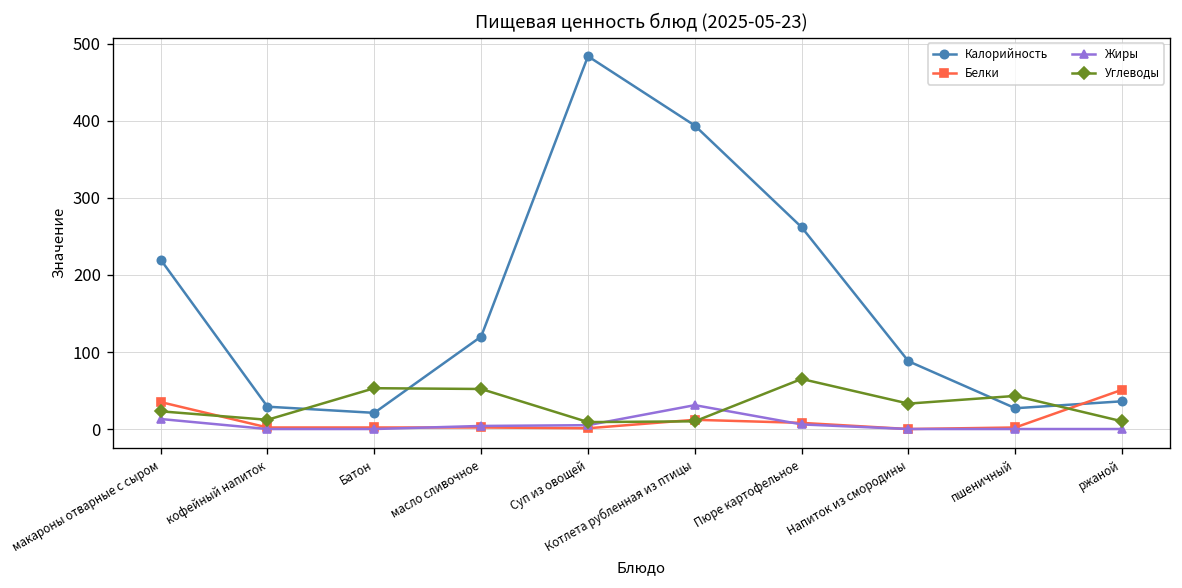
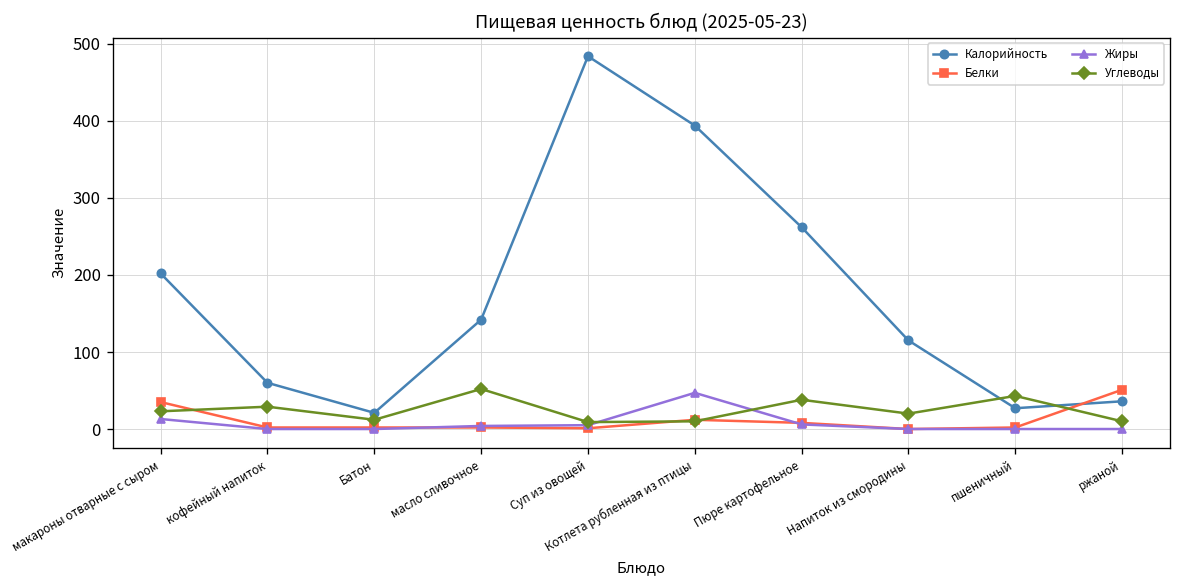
  {
    "Калорийность": {
-     "макароны отварные с сыром": 220,
-     "кофейный напиток": 30,
+     "макароны отварные с сыром": 200,
+     "кофейный напиток": 60,
      "Батон": 20,
-     "масло сливочное": 120,
+     "масло сливочное": 140,
      "Суп из овощей": 480,
      "Котлета рубленная из птицы": 390,
      "Пюре картофельное": 260,
-     "Напиток из смородины": 90,
+     "Напиток из смородины": 120,
      "пшеничный": 30,
      "ржаной": 40
    },
    "Белки": {
      "макароны отварные с сыром": 40,
      "Суп из овощей": 0,
      "ржаной": 50
    },
    "Жиры": {
      "макароны отварные с сыром": 10,
      "Суп из овощей": 10,
-     "Котлета рубленная из птицы": 30,
+     "Котлета рубленная из птицы": 50,
      "ржаной": 0
    },
    "Углеводы": {
      "макароны отварные с сыром": 20,
-     "кофейный напиток": 10,
-     "Батон": 50,
+     "кофейный напиток": 30,
+     "Батон": 10,
      "масло сливочное": 50,
      "Суп из овощей": 10,
-     "Пюре картофельное": 70,
-     "Напиток из смородины": 30,
+     "Пюре картофельное": 40,
+     "Напиток из смородины": 20,
      "пшеничный": 40,
      "ржаной": 10
    }
  }
